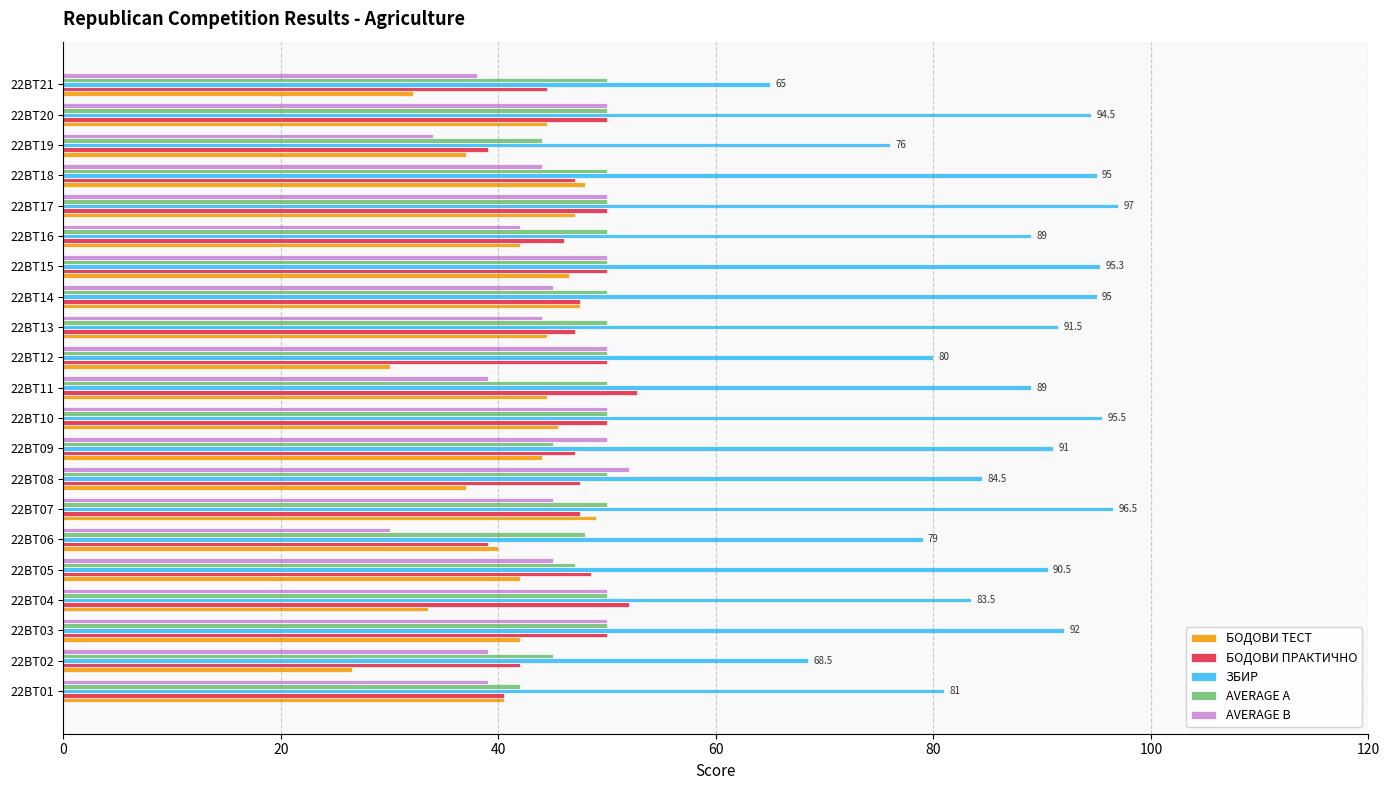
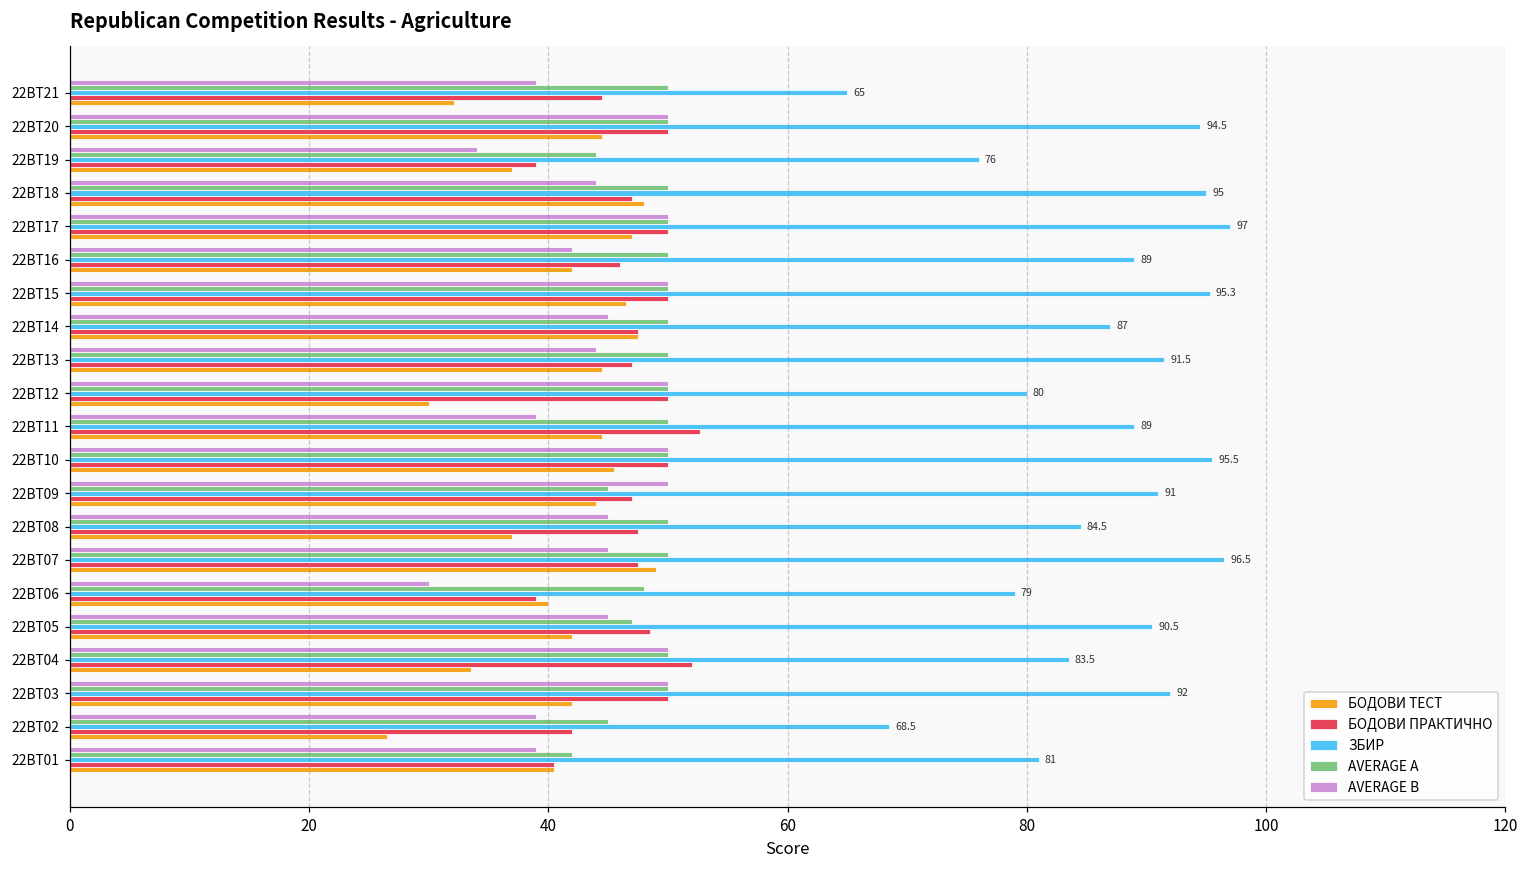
  {
    "БОДОВИ ТЕСТ": {
      "22BT21": 32,
      "22BT20": 44.5,
      "22BT19": 37,
      "22BT18": 48,
      "22BT17": 47,
      "22BT16": 42,
      "22BT15": 46.5,
      "22BT14": 47.5,
      "22BT13": 44.5,
      "22BT12": 30,
      "22BT11": 44.5,
      "22BT10": 45.5,
      "22BT09": 44,
      "22BT08": 37,
      "22BT07": 49,
      "22BT06": 40,
      "22BT05": 42,
      "22BT04": 33.5,
      "22BT03": 42,
      "22BT02": 26.5,
      "22BT01": 40.5
    },
    "БОДОВИ ПРАКТИЧНО": {
      "22BT21": 44.5,
      "22BT20": 50,
      "22BT19": 39,
      "22BT18": 47,
      "22BT17": 50,
      "22BT16": 46,
      "22BT15": 50,
      "22BT14": 47.5,
      "22BT13": 47,
      "22BT12": 50,
      "22BT11": 52.7,
      "22BT10": 50,
      "22BT09": 47,
      "22BT08": 47.5,
      "22BT07": 47.5,
      "22BT06": 39,
      "22BT05": 48.5,
      "22BT04": 52,
      "22BT03": 50,
      "22BT02": 42,
      "22BT01": 40.5
    },
    "ЗБИР": {
      "22BT21": 65,
      "22BT20": 94.5,
      "22BT19": 76,
      "22BT18": 95,
      "22BT17": 97,
      "22BT16": 89,
      "22BT15": 95.3,
-     "22BT14": 95,
+     "22BT14": 87,
      "22BT13": 91.5,
      "22BT12": 80,
      "22BT11": 89,
      "22BT10": 95.5,
      "22BT09": 91,
      "22BT08": 84.5,
      "22BT07": 96.5,
      "22BT06": 79,
      "22BT05": 90.5,
      "22BT04": 83.5,
      "22BT03": 92,
      "22BT02": 68.5,
      "22BT01": 81
    },
    "AVERAGE A": {
      "22BT21": 50,
      "22BT20": 50,
      "22BT19": 44,
      "22BT18": 50,
      "22BT17": 50,
      "22BT16": 50,
      "22BT15": 50,
      "22BT14": 50,
      "22BT13": 50,
      "22BT12": 50,
      "22BT11": 50,
      "22BT10": 50,
      "22BT09": 45,
      "22BT08": 50,
      "22BT07": 50,
      "22BT06": 48,
      "22BT05": 47,
      "22BT04": 50,
      "22BT03": 50,
      "22BT02": 45,
      "22BT01": 42
    },
    "AVERAGE B": {
-     "22BT21": 38,
+     "22BT21": 39,
      "22BT20": 50,
      "22BT19": 34,
      "22BT18": 44,
      "22BT17": 50,
      "22BT16": 42,
      "22BT15": 50,
      "22BT14": 45,
      "22BT13": 44,
      "22BT12": 50,
      "22BT11": 39,
      "22BT10": 50,
      "22BT09": 50,
-     "22BT08": 52,
+     "22BT08": 45,
      "22BT07": 45,
      "22BT06": 30,
      "22BT05": 45,
      "22BT04": 50,
      "22BT03": 50,
      "22BT02": 39,
      "22BT01": 39
    }
  }
